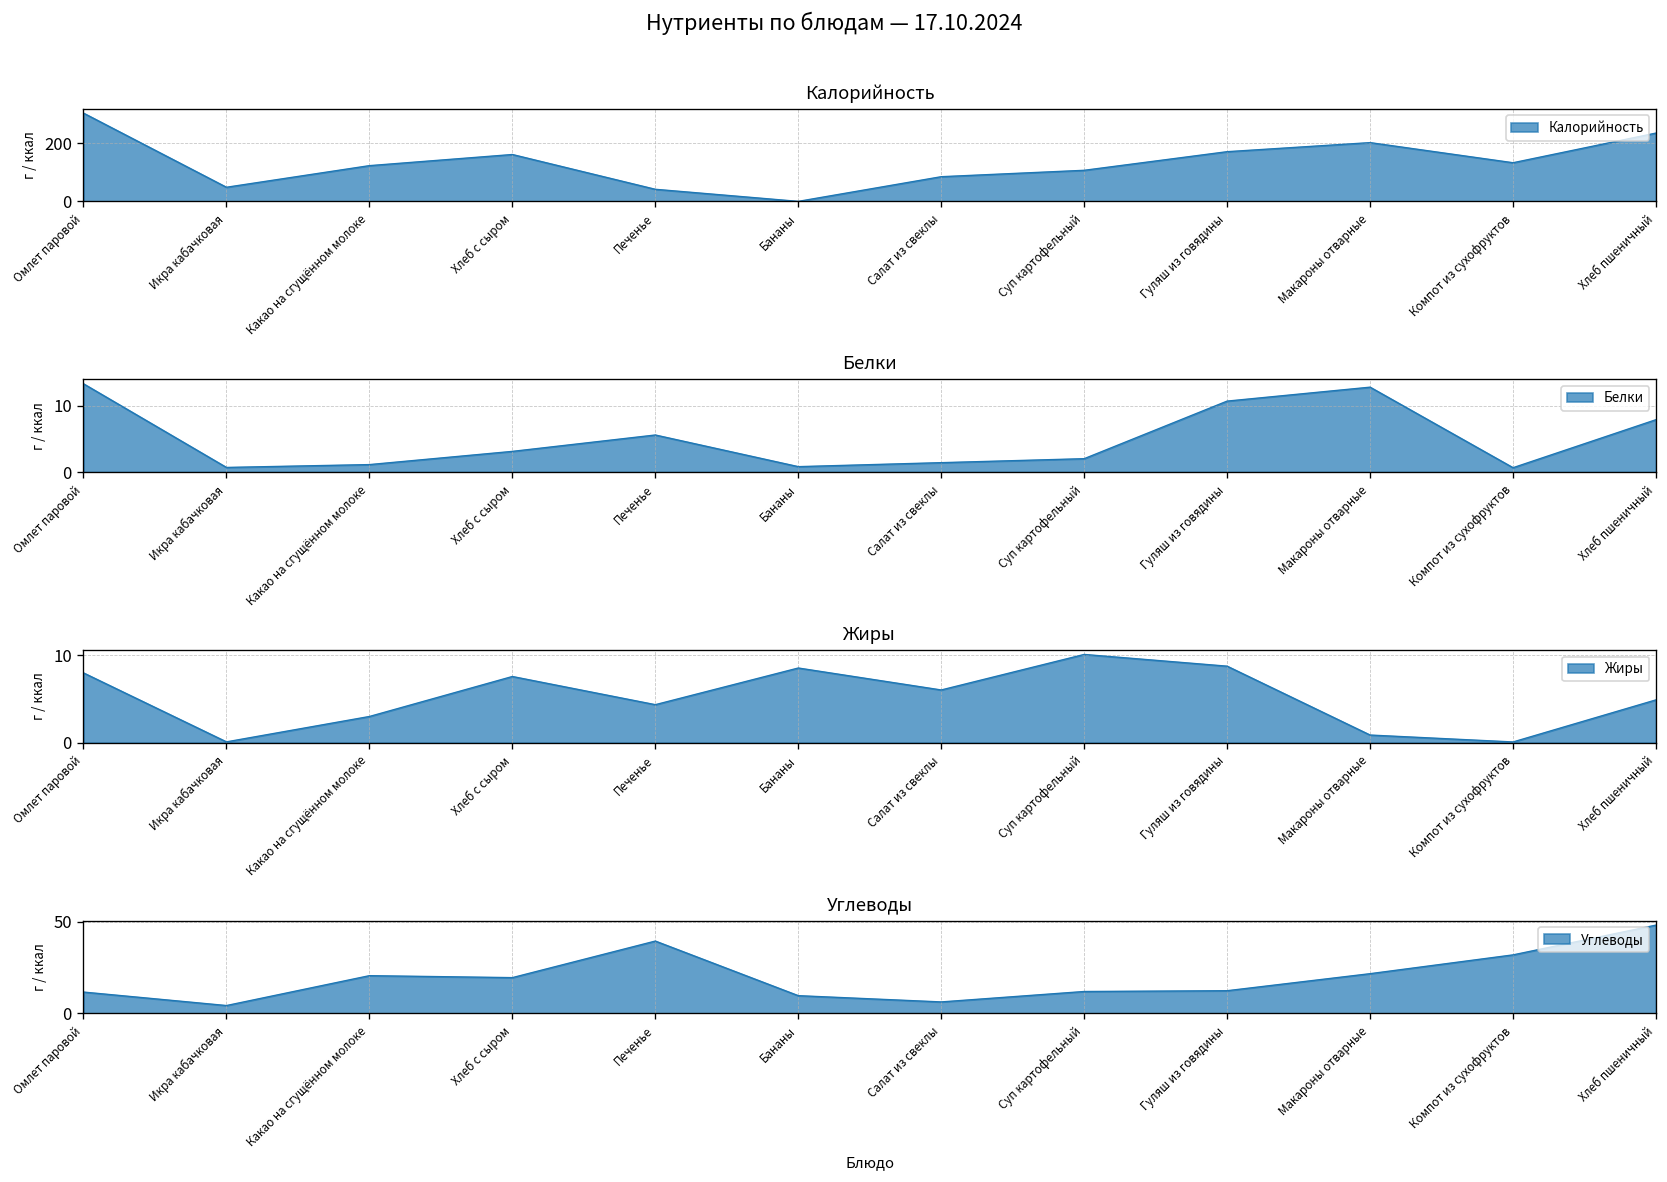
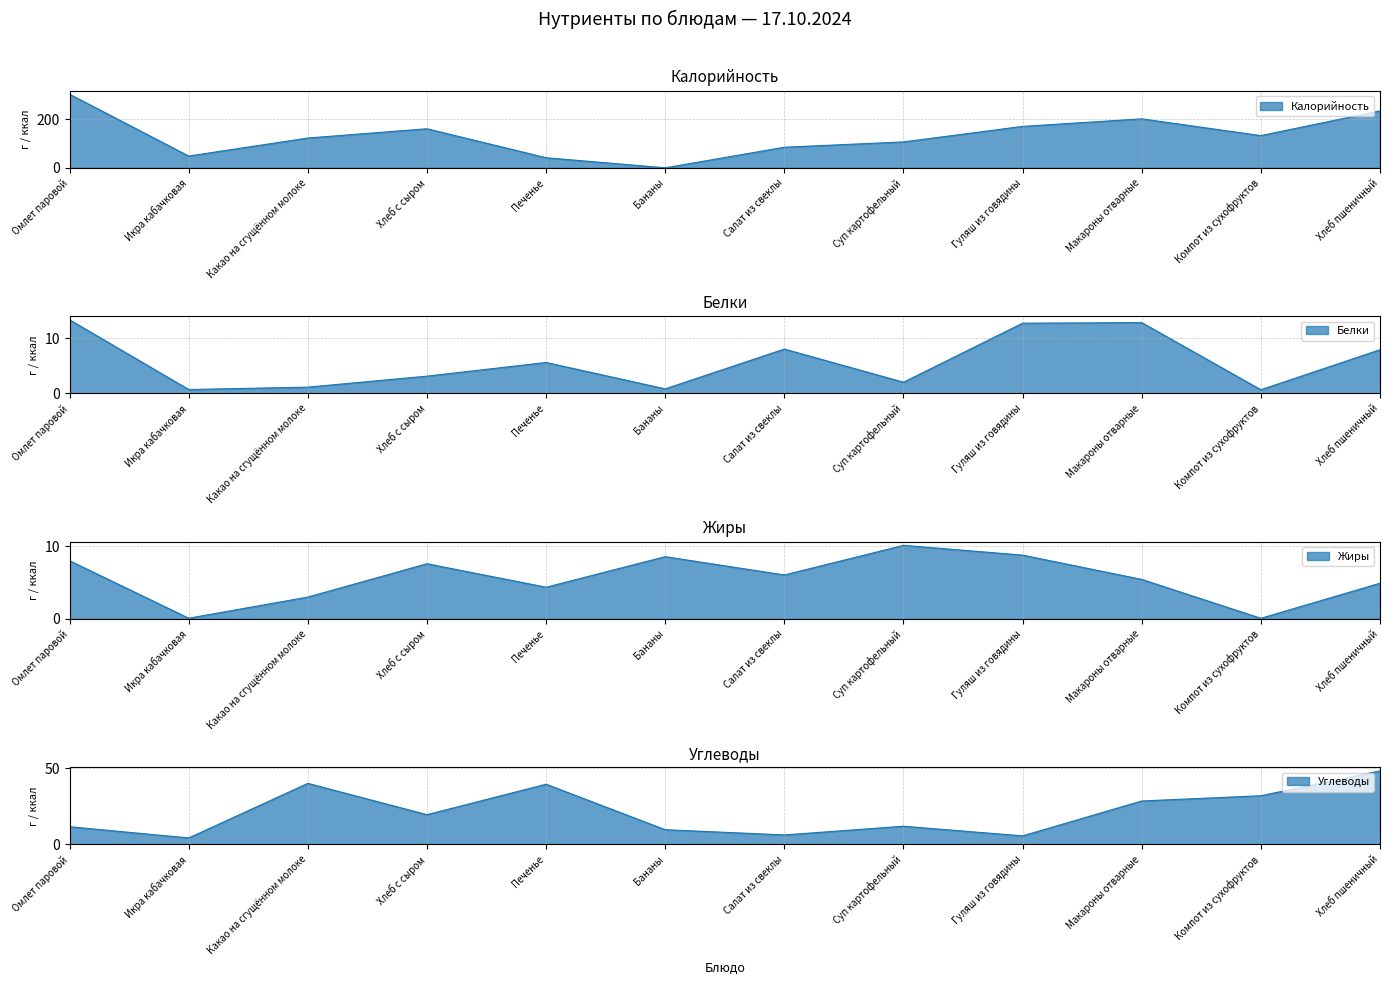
  {
    "Калорийность": {
      "Омлет паровой": 300,
      "Икра кабачковая": 50,
      "Какао на сгущённом молоке": 120,
      "Хлеб с сыром": 160,
      "Печенье": 40,
      "Бананы": 0,
      "Салат из свеклы": 90,
      "Суп картофельный": 110,
      "Гуляш из говядины": 170,
      "Макароны отварные": 200,
      "Компот из сухофруктов": 130,
      "Хлеб пшеничный": 240
    },
    "Белки": {
      "Омлет паровой": 13,
      "Икра кабачковая": 1,
      "Какао на сгущённом молоке": 1,
      "Хлеб с сыром": 3,
      "Печенье": 6,
      "Бананы": 1,
-     "Салат из свеклы": 1,
+     "Салат из свеклы": 8,
      "Суп картофельный": 2,
-     "Гуляш из говядины": 11,
+     "Гуляш из говядины": 13,
      "Макароны отварные": 13,
      "Компот из сухофруктов": 1,
      "Хлеб пшеничный": 8
    },
    "Жиры": {
      "Омлет паровой": 8,
      "Икра кабачковая": 0,
      "Какао на сгущённом молоке": 3,
      "Хлеб с сыром": 8,
      "Печенье": 4,
      "Бананы": 9,
      "Салат из свеклы": 6,
      "Суп картофельный": 10,
      "Гуляш из говядины": 9,
-     "Макароны отварные": 1,
+     "Макароны отварные": 5,
      "Компот из сухофруктов": 0,
      "Хлеб пшеничный": 5
    },
    "Углеводы": {
      "Омлет паровой": 12,
      "Икра кабачковая": 4,
-     "Какао на сгущённом молоке": 21,
+     "Какао на сгущённом молоке": 40,
      "Хлеб с сыром": 20,
      "Печенье": 40,
      "Бананы": 10,
      "Салат из свеклы": 6,
      "Суп картофельный": 12,
-     "Гуляш из говядины": 12,
-     "Макароны отварные": 22,
+     "Гуляш из говядины": 6,
+     "Макароны отварные": 29,
      "Компот из сухофруктов": 32,
      "Хлеб пшеничный": 48
    }
  }
